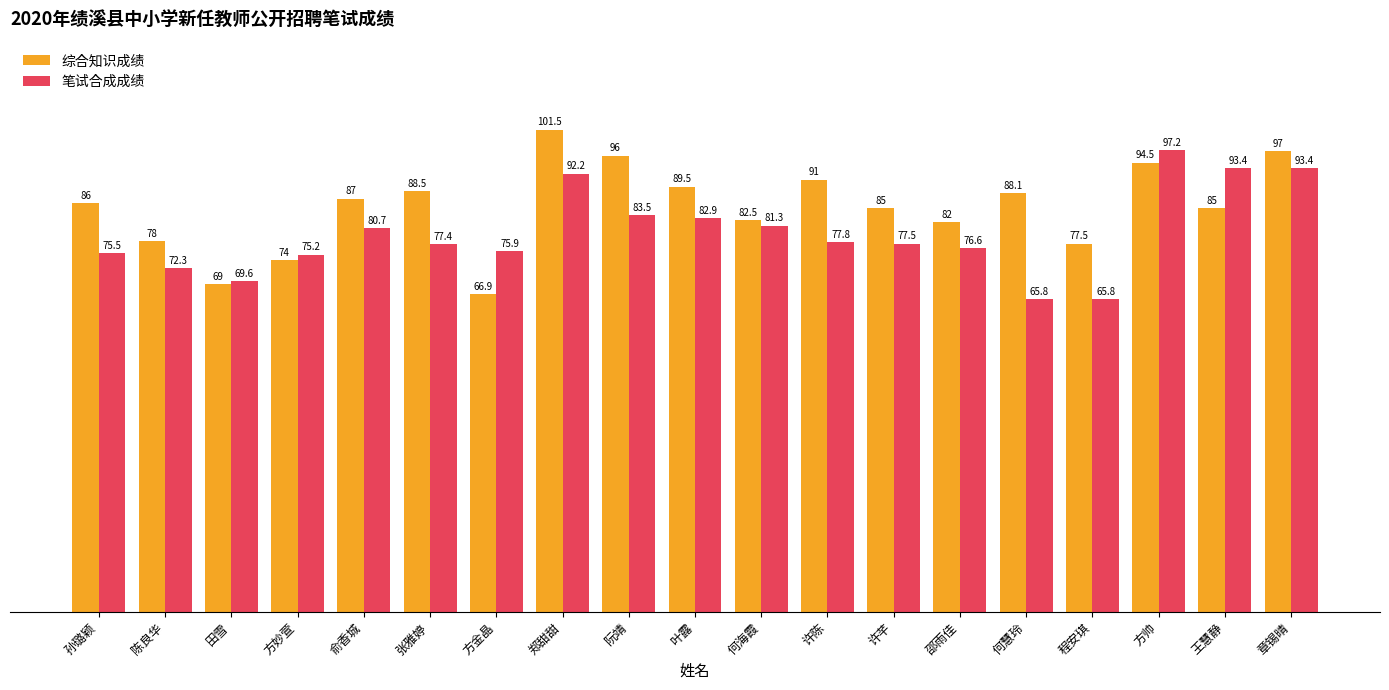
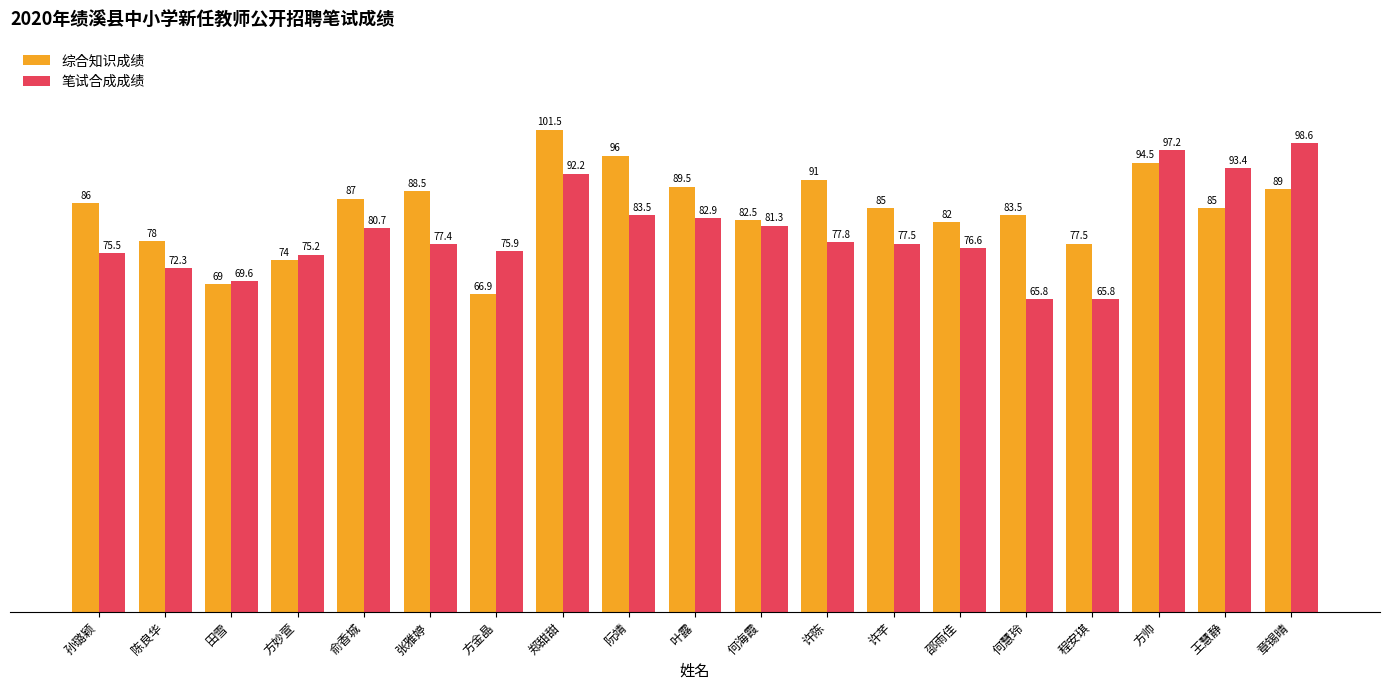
  {
    "综合知识成绩": {
      "孙璐颖": 86,
      "陈良华": 78,
      "田雪": 69,
      "方妙萱": 74,
      "俞香城": 87,
      "张雅婷": 88.5,
      "方金晶": 66.9,
      "郑甜甜": 101.5,
      "阮靖": 96,
      "叶露": 89.5,
      "何海霞": 82.5,
      "许陈": 91,
      "许芊": 85,
      "邵雨佳": 82,
-     "何慧玲": 88.1,
+     "何慧玲": 83.5,
      "程安琪": 77.5,
      "方帅": 94.5,
      "王慧静": 85,
-     "章锡晴": 97
+     "章锡晴": 89
    },
    "笔试合成成绩": {
      "孙璐颖": 75.5,
      "陈良华": 72.3,
      "田雪": 69.6,
      "方妙萱": 75.2,
      "俞香城": 80.7,
      "张雅婷": 77.4,
      "方金晶": 75.9,
      "郑甜甜": 92.2,
      "阮靖": 83.5,
      "叶露": 82.9,
      "何海霞": 81.3,
      "许陈": 77.8,
      "许芊": 77.5,
      "邵雨佳": 76.6,
      "何慧玲": 65.8,
      "程安琪": 65.8,
      "方帅": 97.2,
      "王慧静": 93.4,
-     "章锡晴": 93.4
+     "章锡晴": 98.6
    }
  }
